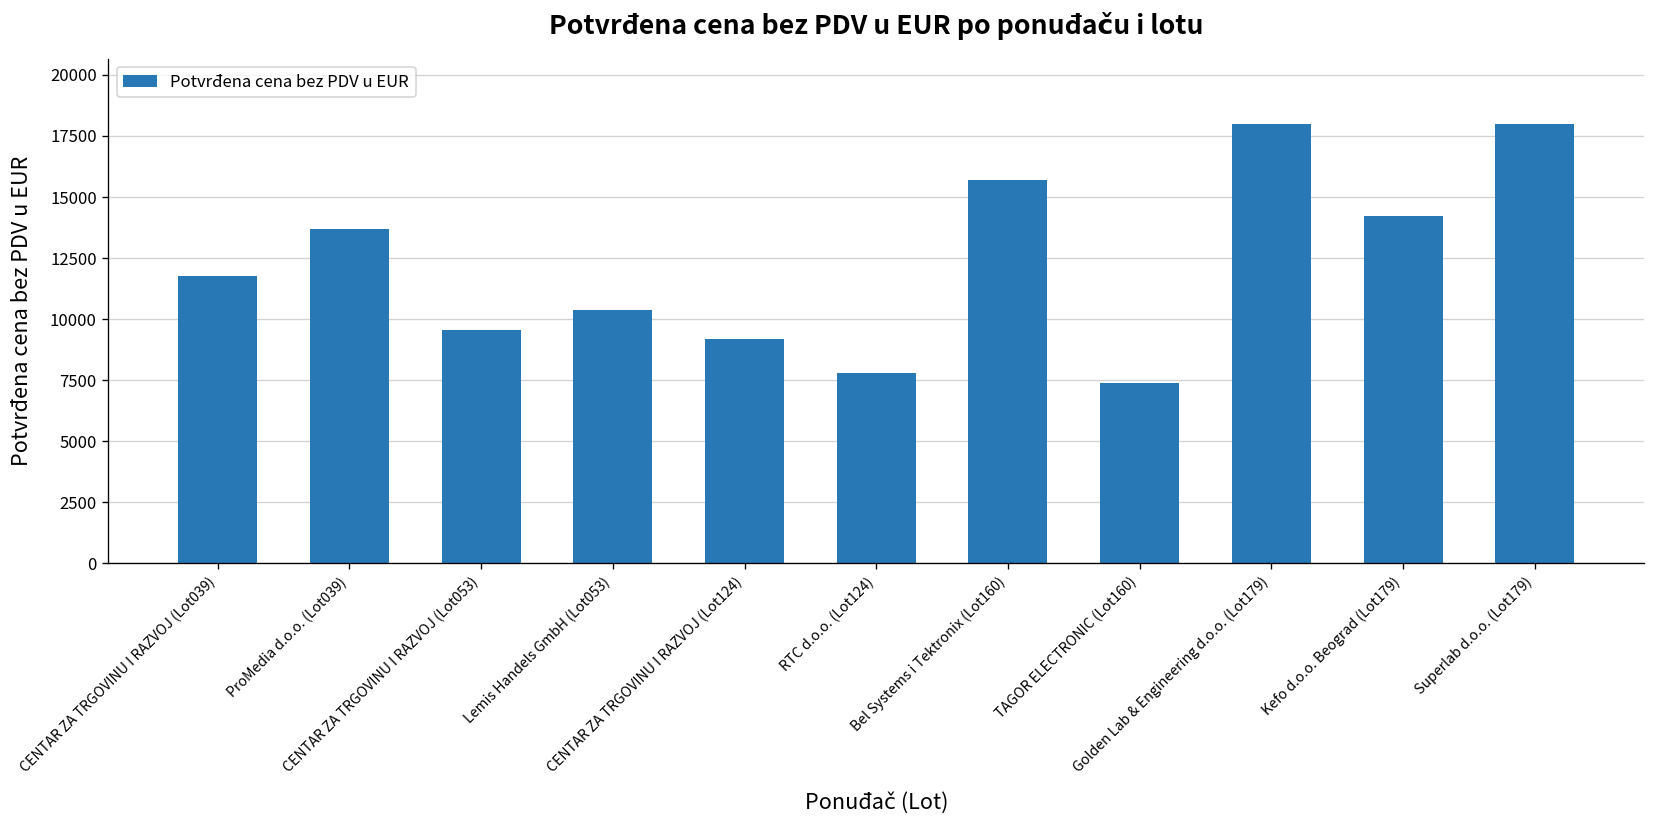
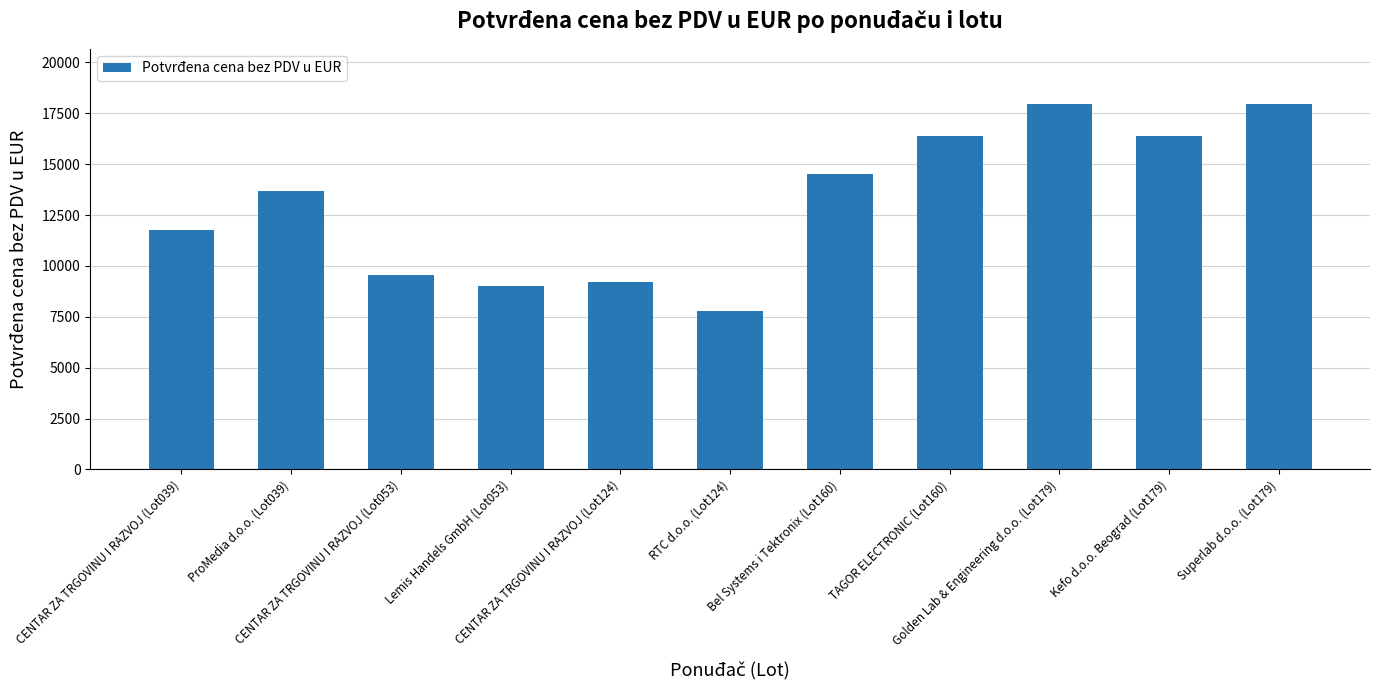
  {
    "CENTAR ZA TRGOVINU I RAZVOJ (Lot039)": 11800,
    "ProMedia d.o.o. (Lot039)": 13700,
    "CENTAR ZA TRGOVINU I RAZVOJ (Lot053)": 9600,
-   "Lemis Handels GmbH (Lot053)": 10400,
+   "Lemis Handels GmbH (Lot053)": 9000,
    "CENTAR ZA TRGOVINU I RAZVOJ (Lot124)": 9200,
    "RTC d.o.o. (Lot124)": 7800,
-   "Bel Systems i Tektronix (Lot160)": 15700,
-   "TAGOR ELECTRONIC (Lot160)": 7400,
+   "Bel Systems i Tektronix (Lot160)": 14500,
+   "TAGOR ELECTRONIC (Lot160)": 16400,
    "Golden Lab & Engineering d.o.o. (Lot179)": 18000,
-   "Kefo d.o.o. Beograd (Lot179)": 14200,
+   "Kefo d.o.o. Beograd (Lot179)": 16400,
    "Superlab d.o.o. (Lot179)": 18000
  }
